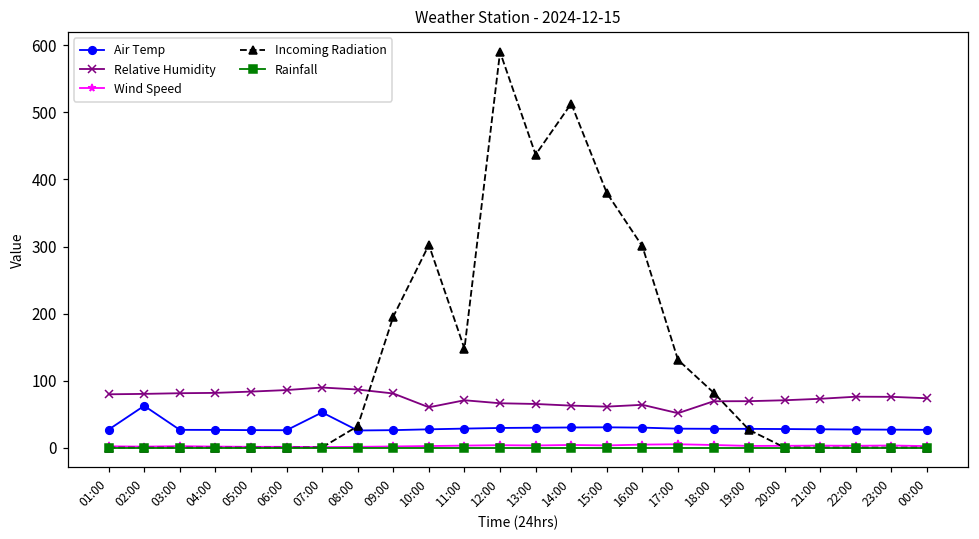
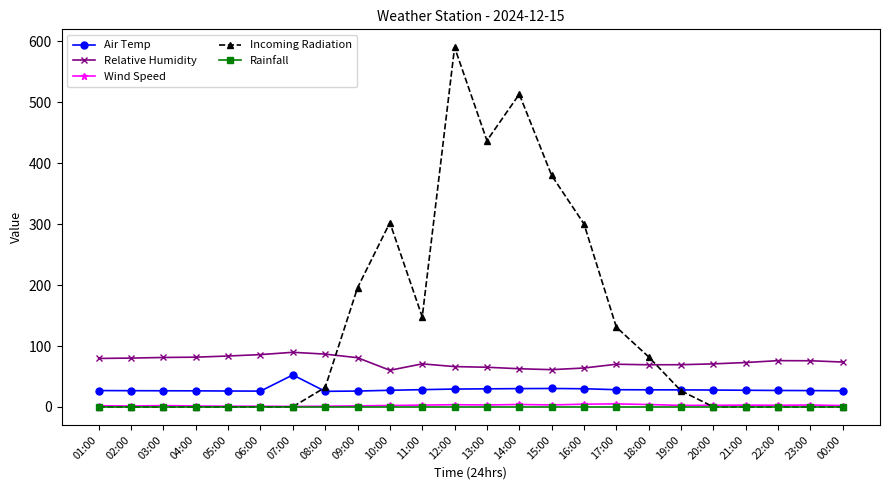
  {
    "Air Temp": {
      "01:00": 30,
-     "02:00": 60,
+     "02:00": 30,
      "03:00": 30,
      "04:00": 30,
      "05:00": 30,
      "06:00": 30,
      "07:00": 50,
      "08:00": 30,
      "09:00": 30,
      "10:00": 30,
      "11:00": 30,
      "12:00": 30,
      "13:00": 30,
      "14:00": 30,
      "15:00": 30,
      "16:00": 30,
      "17:00": 30,
      "18:00": 30,
      "20:00": 30,
      "21:00": 30,
      "22:00": 30,
      "23:00": 30,
      "00:00": 30
    },
    "Relative Humidity": {
      "01:00": 80,
      "02:00": 80,
      "03:00": 80,
      "04:00": 80,
      "05:00": 80,
      "06:00": 90,
      "07:00": 90,
      "08:00": 90,
      "09:00": 80,
      "10:00": 60,
      "11:00": 70,
      "12:00": 70,
      "13:00": 70,
      "14:00": 60,
      "15:00": 60,
      "16:00": 60,
-     "17:00": 50,
+     "17:00": 70,
      "18:00": 70,
      "19:00": 70,
      "20:00": 70,
      "21:00": 70,
      "22:00": 80,
      "23:00": 80,
      "00:00": 70
    },
    "Wind Speed": {
      "16:00": 0,
      "17:00": 10
    },
    "Incoming Radiation": {
      "08:00": 30,
      "09:00": 200,
      "10:00": 300,
      "11:00": 150,
      "12:00": 590,
      "13:00": 440,
      "14:00": 510,
      "15:00": 380,
      "16:00": 300,
      "17:00": 130,
      "18:00": 80
    },
    "Rainfall": {
      "16:00": 0,
      "17:00": 0
    }
  }
